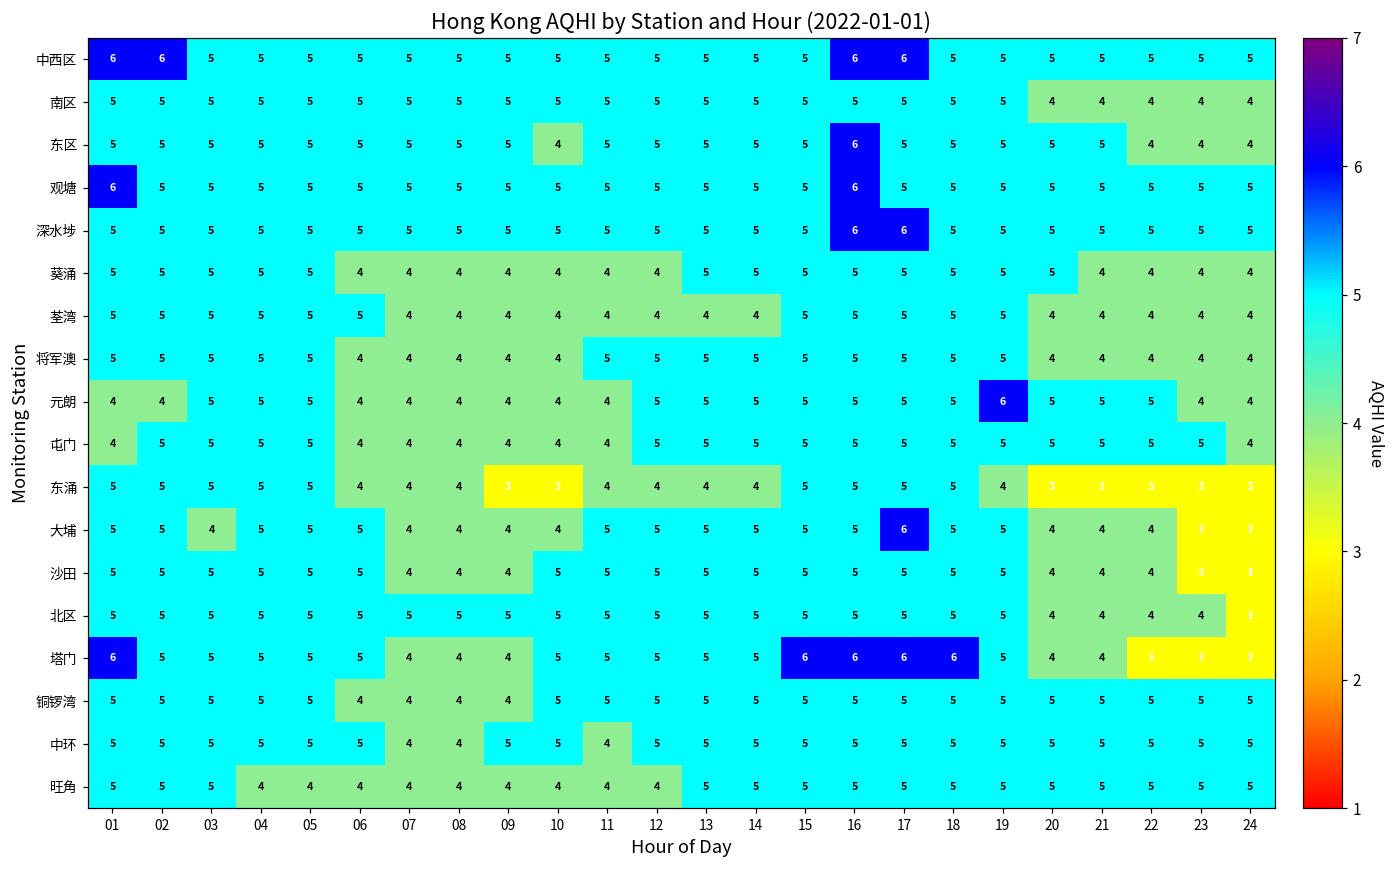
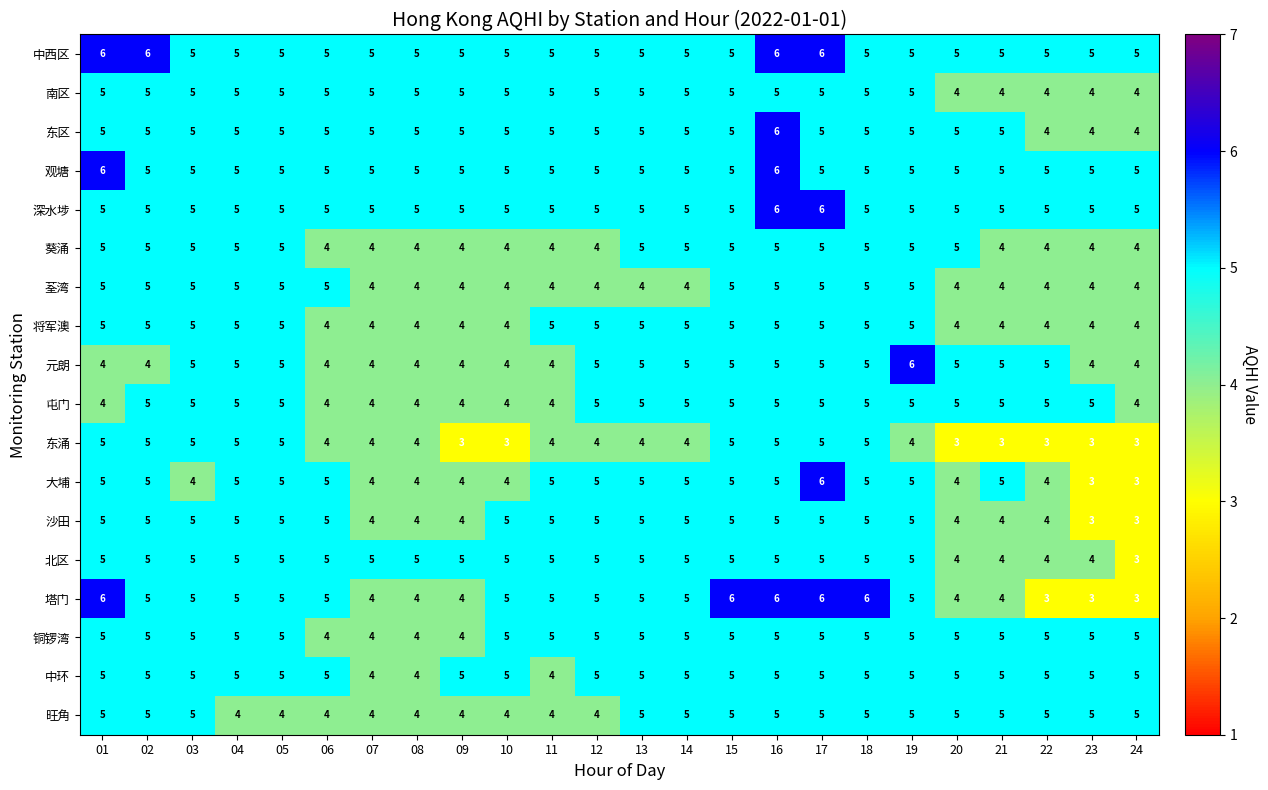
  {
    "东区": {
      "01": 5,
      "02": 5,
      "03": 5,
      "04": 5,
      "05": 5,
      "06": 5,
      "07": 5,
      "08": 5,
      "09": 5,
-     "10": 4,
+     "10": 5,
      "11": 5,
      "12": 5,
      "13": 5,
      "14": 5,
      "15": 5,
      "16": 6,
      "17": 5,
      "18": 5,
      "19": 5,
      "20": 5,
      "21": 5,
      "22": 4,
      "23": 4,
      "24": 4
    },
    "大埔": {
      "01": 5,
      "02": 5,
      "03": 4,
      "04": 5,
      "05": 5,
      "06": 5,
      "07": 4,
      "08": 4,
      "09": 4,
      "10": 4,
      "11": 5,
      "12": 5,
      "13": 5,
      "14": 5,
      "15": 5,
      "16": 5,
      "17": 6,
      "18": 5,
      "19": 5,
      "20": 4,
-     "21": 4,
+     "21": 5,
      "22": 4,
      "23": 3,
      "24": 3
    }
  }
